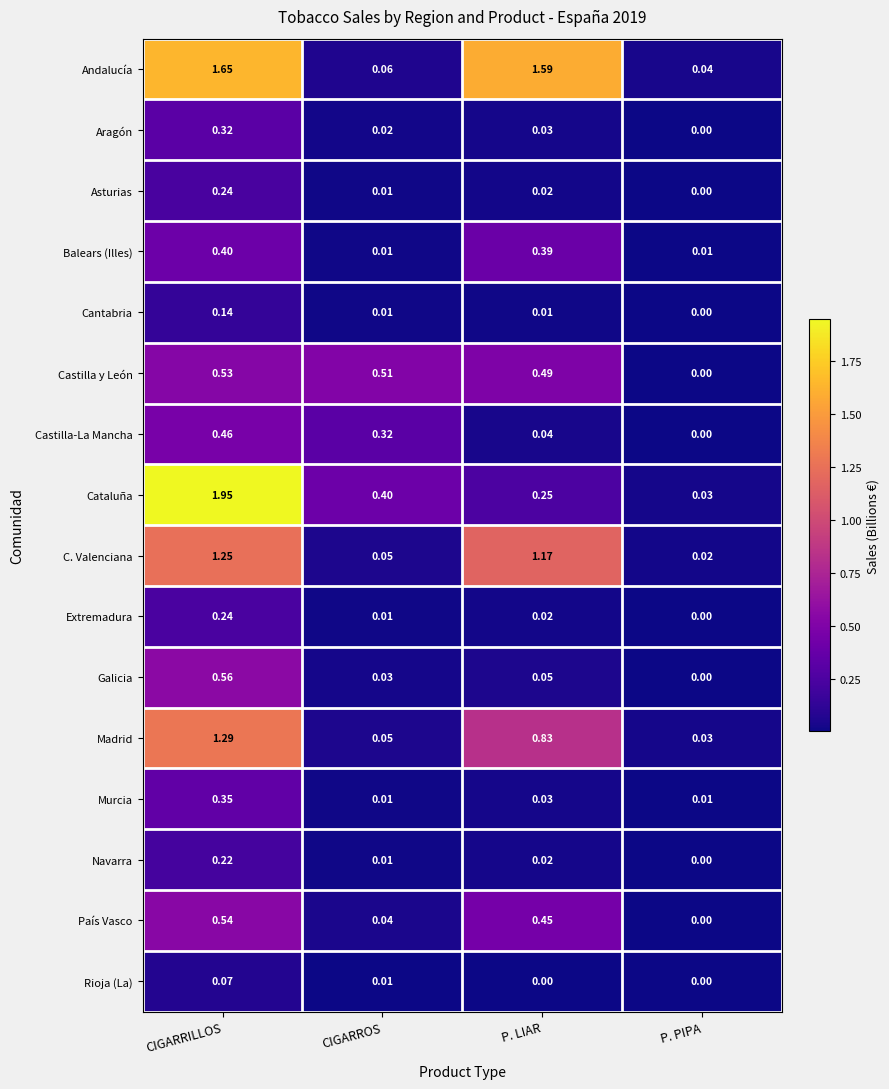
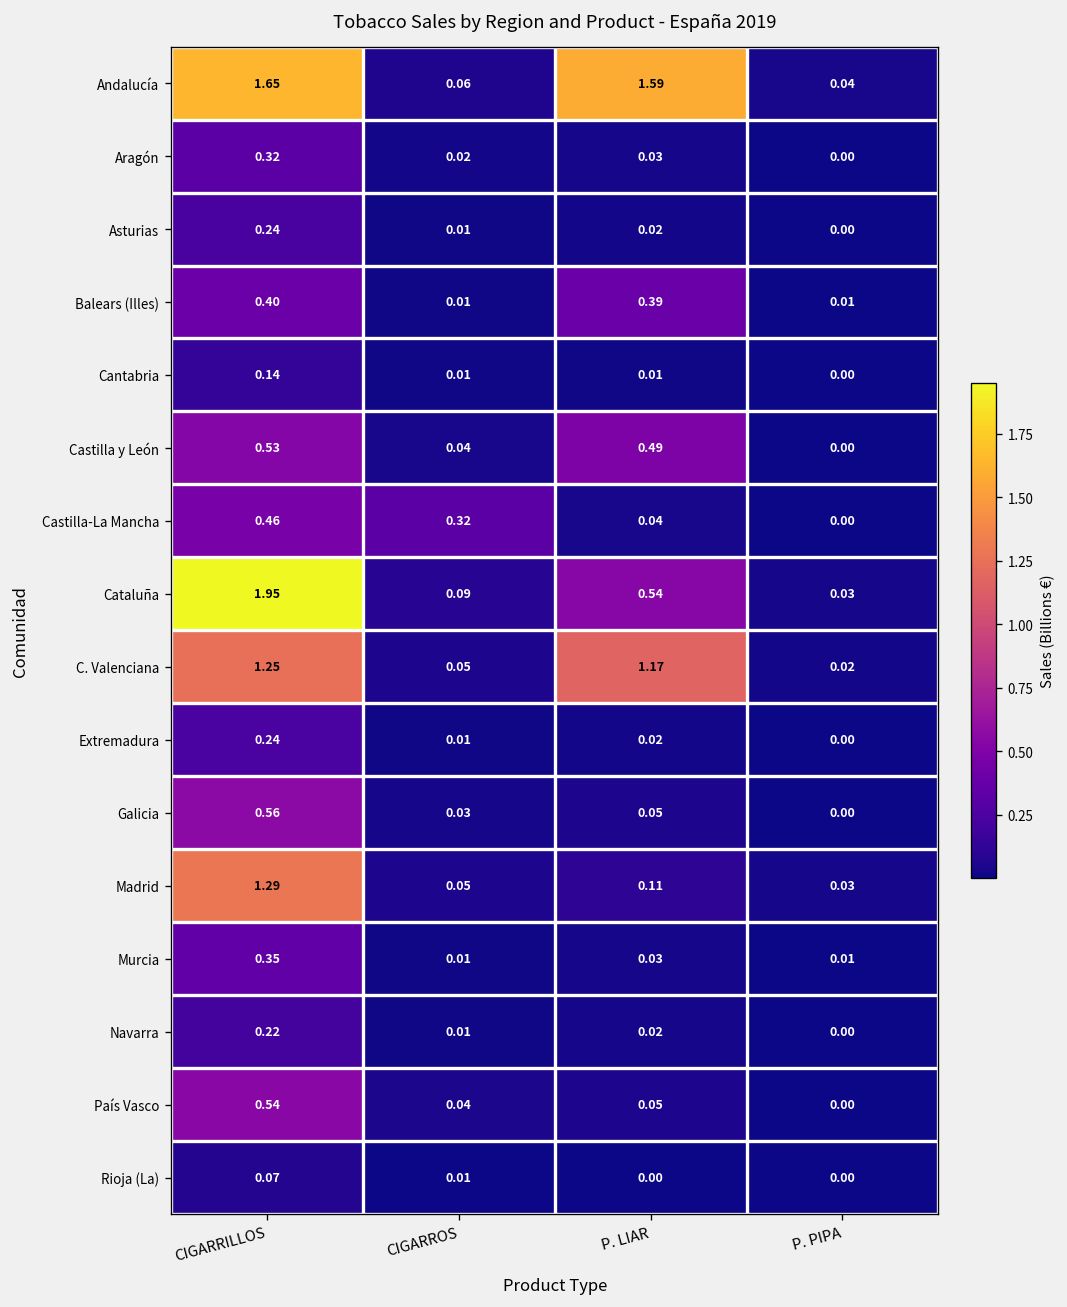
  {
    "Andalucía": {
      "CIGARRILLOS": 1.65,
      "CIGARROS": 0.06,
      "P. LIAR": 1.59,
      "P. PIPA": 0.04
    },
    "Aragón": {
      "CIGARRILLOS": 0.32,
      "CIGARROS": 0.02,
      "P. LIAR": 0.03,
      "P. PIPA": 0.00
    },
    "Asturias": {
      "CIGARRILLOS": 0.24,
      "CIGARROS": 0.01,
      "P. LIAR": 0.02,
      "P. PIPA": 0.00
    },
    "Balears (Illes)": {
      "CIGARRILLOS": 0.40,
      "CIGARROS": 0.01,
      "P. LIAR": 0.39,
      "P. PIPA": 0.01
    },
    "Cantabria": {
      "CIGARRILLOS": 0.14,
      "CIGARROS": 0.01,
      "P. LIAR": 0.01,
      "P. PIPA": 0.00
    },
    "Castilla y León": {
      "CIGARRILLOS": 0.53,
-     "CIGARROS": 0.51,
+     "CIGARROS": 0.04,
      "P. LIAR": 0.49,
      "P. PIPA": 0.00
    },
    "Castilla-La Mancha": {
      "CIGARRILLOS": 0.46,
      "CIGARROS": 0.32,
      "P. LIAR": 0.04,
      "P. PIPA": 0.00
    },
    "Cataluña": {
      "CIGARRILLOS": 1.95,
-     "CIGARROS": 0.40,
-     "P. LIAR": 0.25,
+     "CIGARROS": 0.09,
+     "P. LIAR": 0.54,
      "P. PIPA": 0.03
    },
    "C. Valenciana": {
      "CIGARRILLOS": 1.25,
      "CIGARROS": 0.05,
      "P. LIAR": 1.17,
      "P. PIPA": 0.02
    },
    "Extremadura": {
      "CIGARRILLOS": 0.24,
      "CIGARROS": 0.01,
      "P. LIAR": 0.02,
      "P. PIPA": 0.00
    },
    "Galicia": {
      "CIGARRILLOS": 0.56,
      "CIGARROS": 0.03,
      "P. LIAR": 0.05,
      "P. PIPA": 0.00
    },
    "Madrid": {
      "CIGARRILLOS": 1.29,
      "CIGARROS": 0.05,
-     "P. LIAR": 0.83,
+     "P. LIAR": 0.11,
      "P. PIPA": 0.03
    },
    "Murcia": {
      "CIGARRILLOS": 0.35,
      "CIGARROS": 0.01,
      "P. LIAR": 0.03,
      "P. PIPA": 0.01
    },
    "Navarra": {
      "CIGARRILLOS": 0.22,
      "CIGARROS": 0.01,
      "P. LIAR": 0.02,
      "P. PIPA": 0.00
    },
    "País Vasco": {
      "CIGARRILLOS": 0.54,
      "CIGARROS": 0.04,
-     "P. LIAR": 0.45,
+     "P. LIAR": 0.05,
      "P. PIPA": 0.00
    },
    "Rioja (La)": {
      "CIGARRILLOS": 0.07,
      "CIGARROS": 0.01,
      "P. LIAR": 0.00,
      "P. PIPA": 0.00
    }
  }
